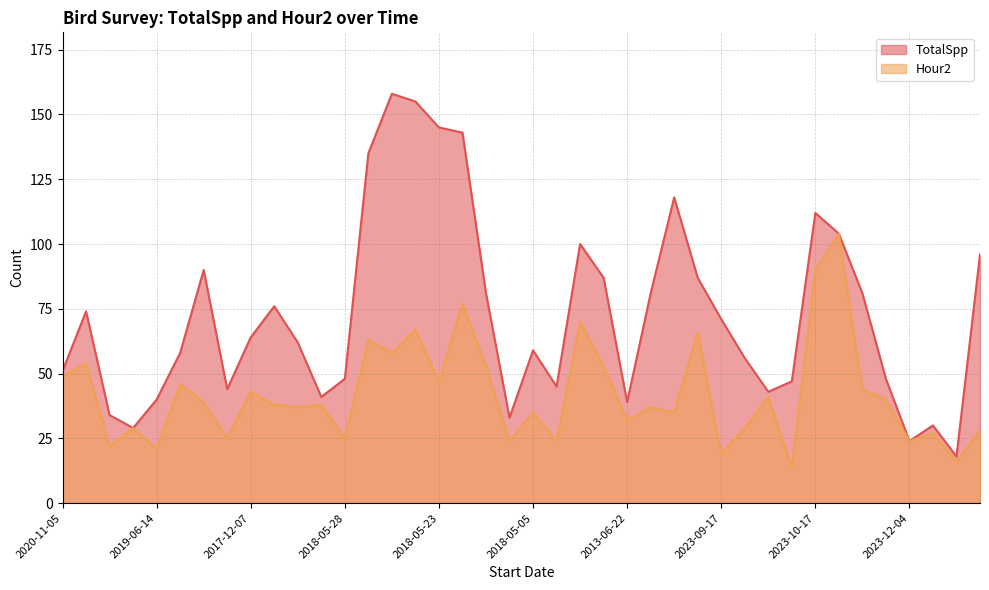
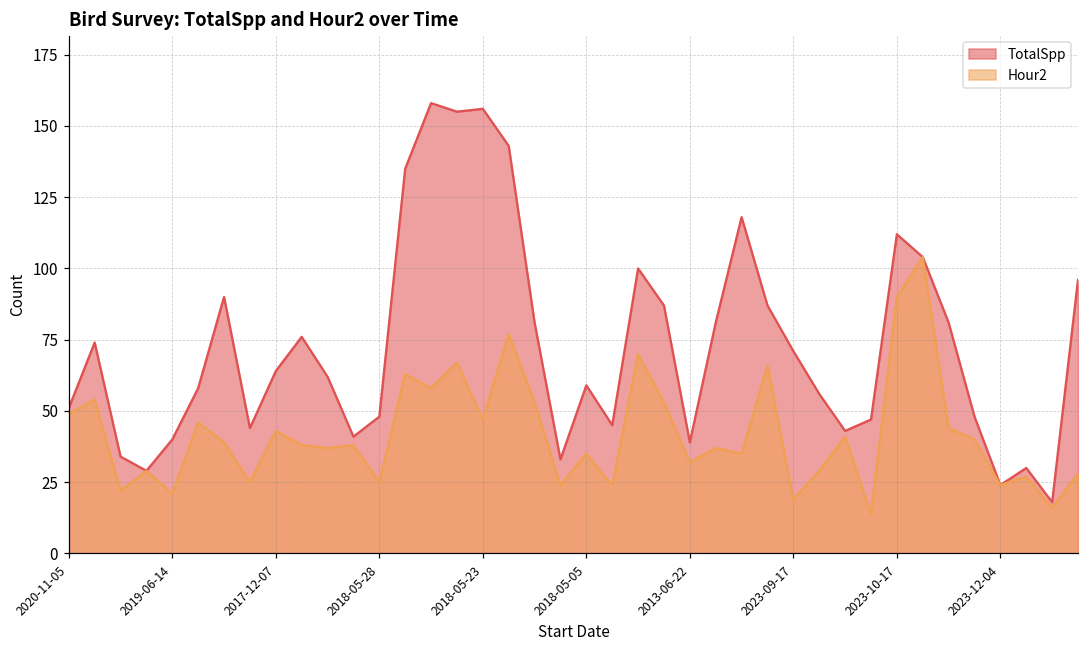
  {
    "TotalSpp": {
      "2020-11-05": 51,
      "2019-06-14": 40,
      "2017-12-07": 64,
-     "2018-05-23": 145,
+     "2018-05-23": 156,
      "2018-05-05": 59,
      "2013-06-22": 39,
      "2023-09-17": 71,
      "2023-10-17": 112
    },
    "Hour2": {
      "2020-11-05": 49,
      "2019-06-14": 21,
      "2017-12-07": 43,
      "2018-05-23": 47,
      "2018-05-05": 35,
      "2013-06-22": 32,
      "2023-09-17": 19,
      "2023-10-17": 90
    }
  }
